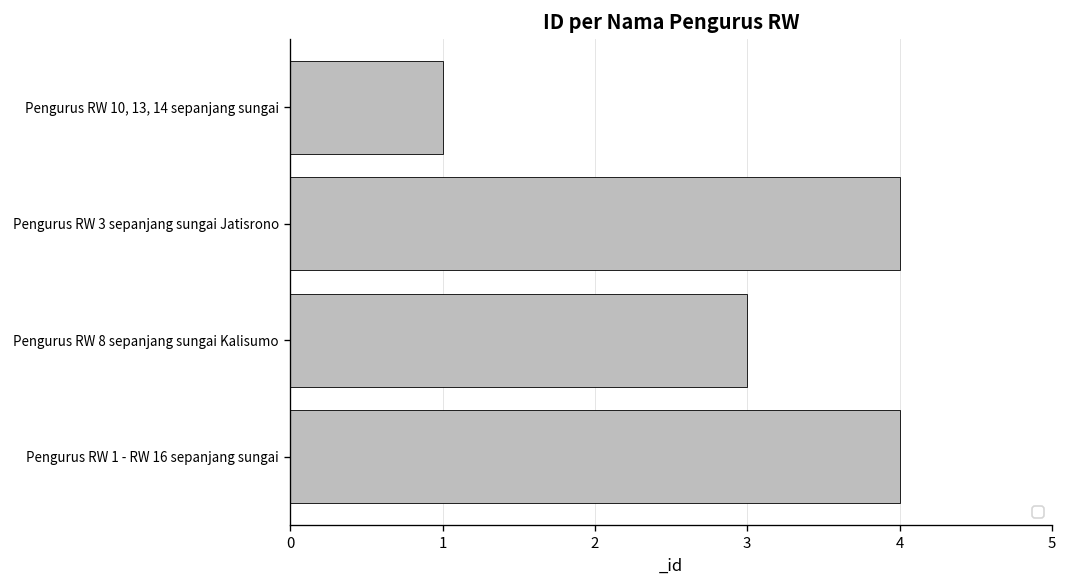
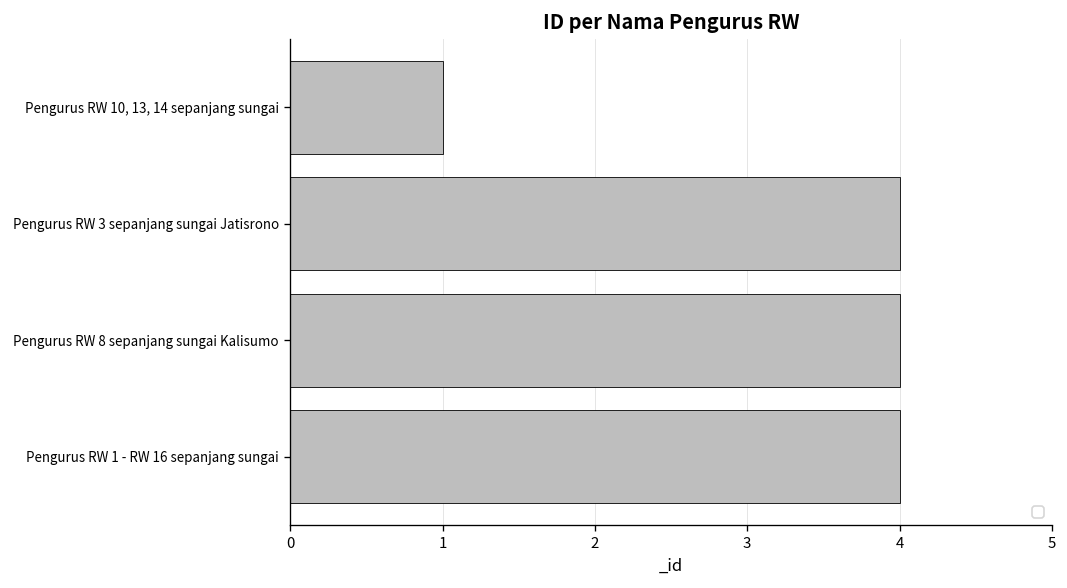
  {
    "Pengurus RW 10, 13, 14 sepanjang sungai": 1,
    "Pengurus RW 3 sepanjang sungai Jatisrono": 4,
-   "Pengurus RW 8 sepanjang sungai Kalisumo": 3,
+   "Pengurus RW 8 sepanjang sungai Kalisumo": 4,
    "Pengurus RW 1 - RW 16 sepanjang sungai": 4
  }
